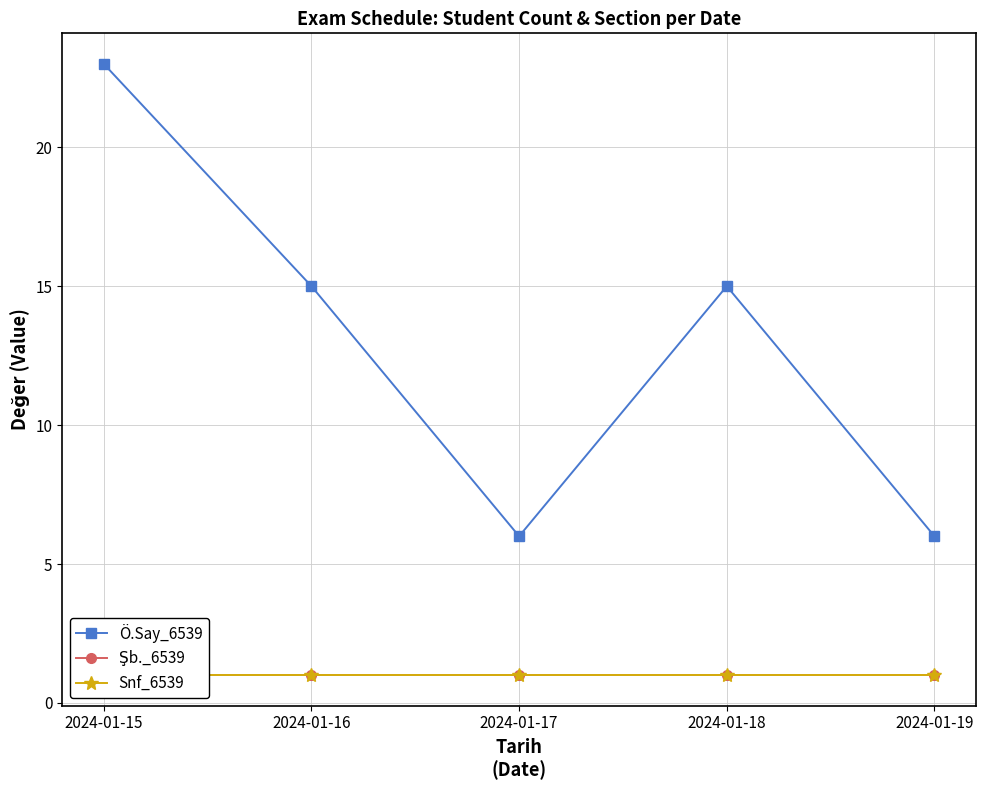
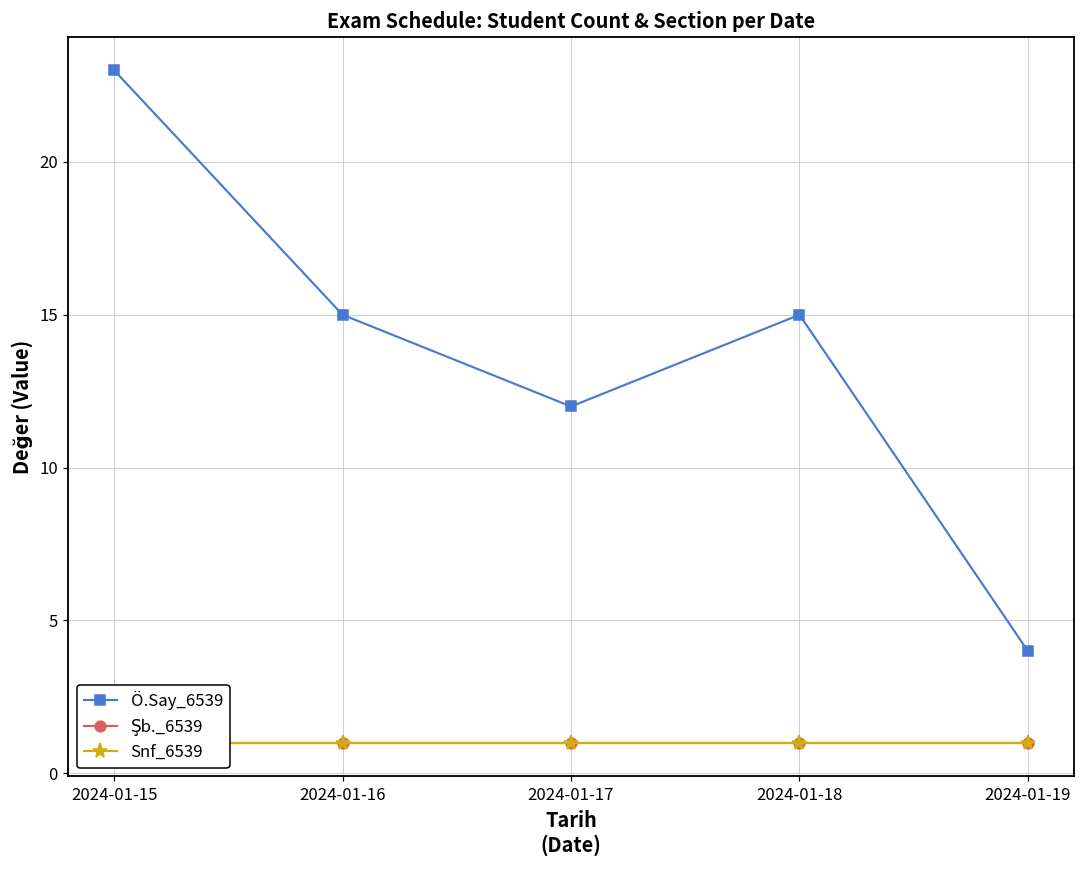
  {
    "Ö.Say_6539": {
      "2024-01-15": 23,
      "2024-01-16": 15,
-     "2024-01-17": 6,
+     "2024-01-17": 12,
      "2024-01-18": 15,
-     "2024-01-19": 6
+     "2024-01-19": 4
    },
    "Snf_6539": {
      "2024-01-16": 1,
      "2024-01-17": 1,
      "2024-01-18": 1,
      "2024-01-19": 1
    }
  }
